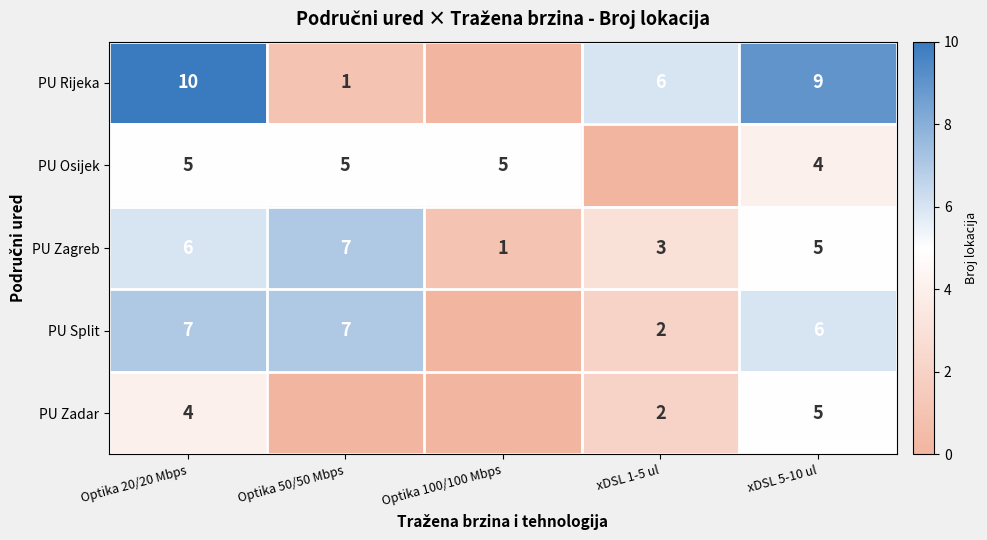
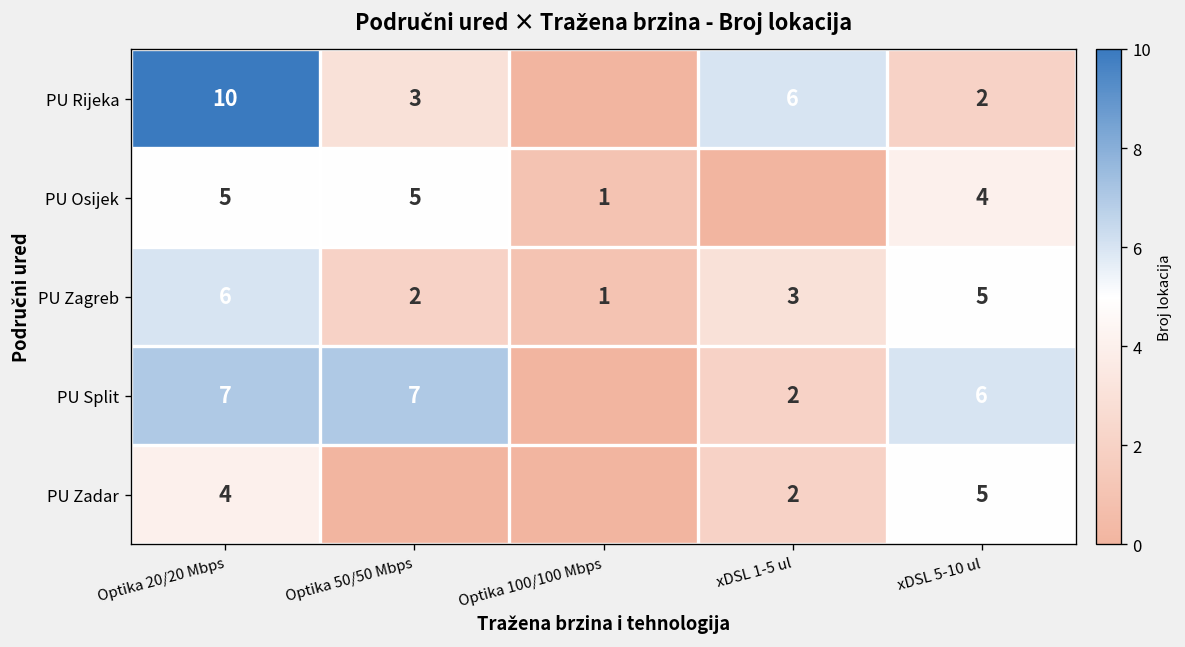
  {
    "PU Rijeka": {
      "Optika 20/20 Mbps": 10,
-     "Optika 50/50 Mbps": 1,
-     "xDSL 5-10 ul": 9
+     "Optika 50/50 Mbps": 3,
+     "xDSL 5-10 ul": 2
    },
    "PU Osijek": {
      "Optika 20/20 Mbps": 5,
      "Optika 50/50 Mbps": 5,
-     "Optika 100/100 Mbps": 5,
+     "Optika 100/100 Mbps": 1,
      "xDSL 5-10 ul": 4
    },
    "PU Zagreb": {
-     "Optika 50/50 Mbps": 7,
+     "Optika 50/50 Mbps": 2,
      "Optika 100/100 Mbps": 1,
      "xDSL 1-5 ul": 3,
      "xDSL 5-10 ul": 5
    },
    "PU Split": {
      "Optika 20/20 Mbps": 7,
      "Optika 50/50 Mbps": 7,
      "xDSL 1-5 ul": 2
    },
    "PU Zadar": {
      "Optika 20/20 Mbps": 4,
      "xDSL 1-5 ul": 2,
      "xDSL 5-10 ul": 5
    }
  }
